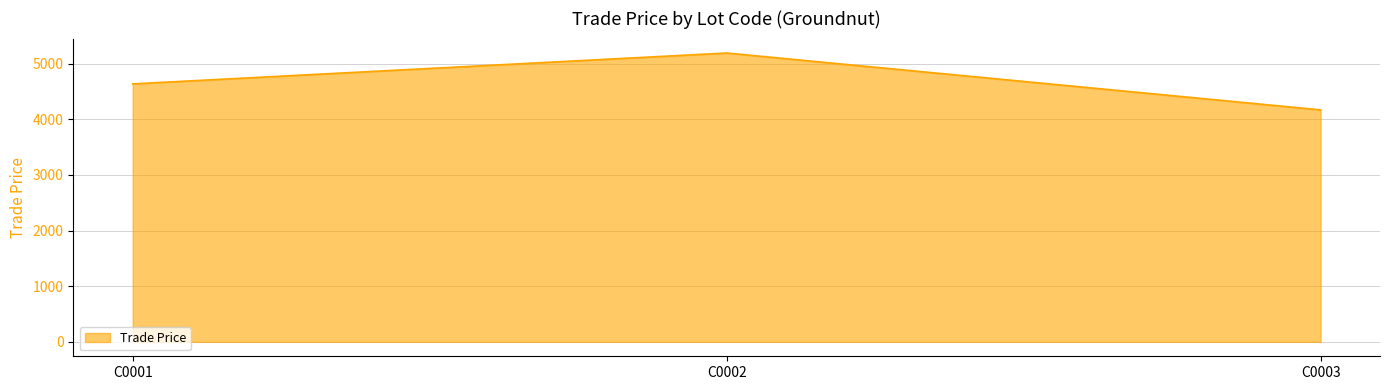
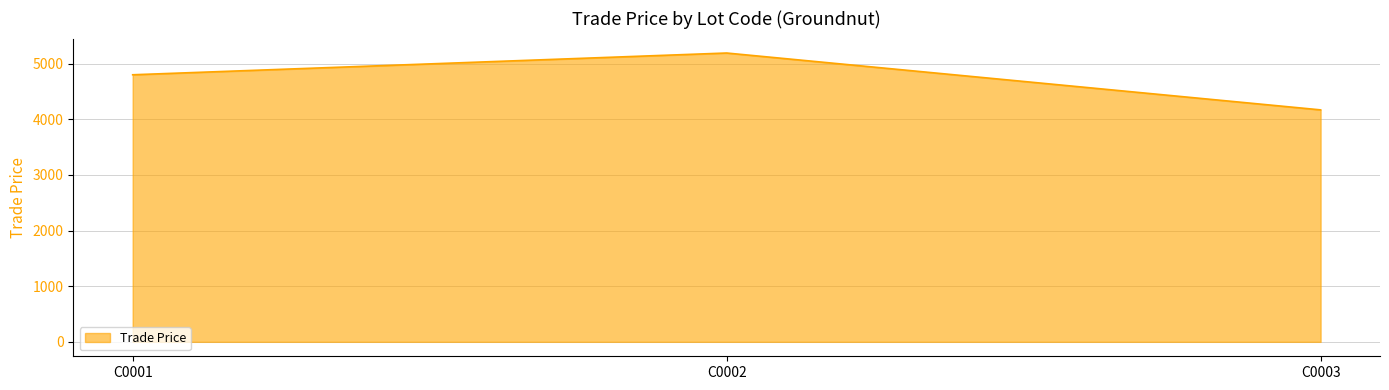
  {
-   "C0001": 4600,
+   "C0001": 4800,
    "C0002": 5200,
    "C0003": 4200
  }
